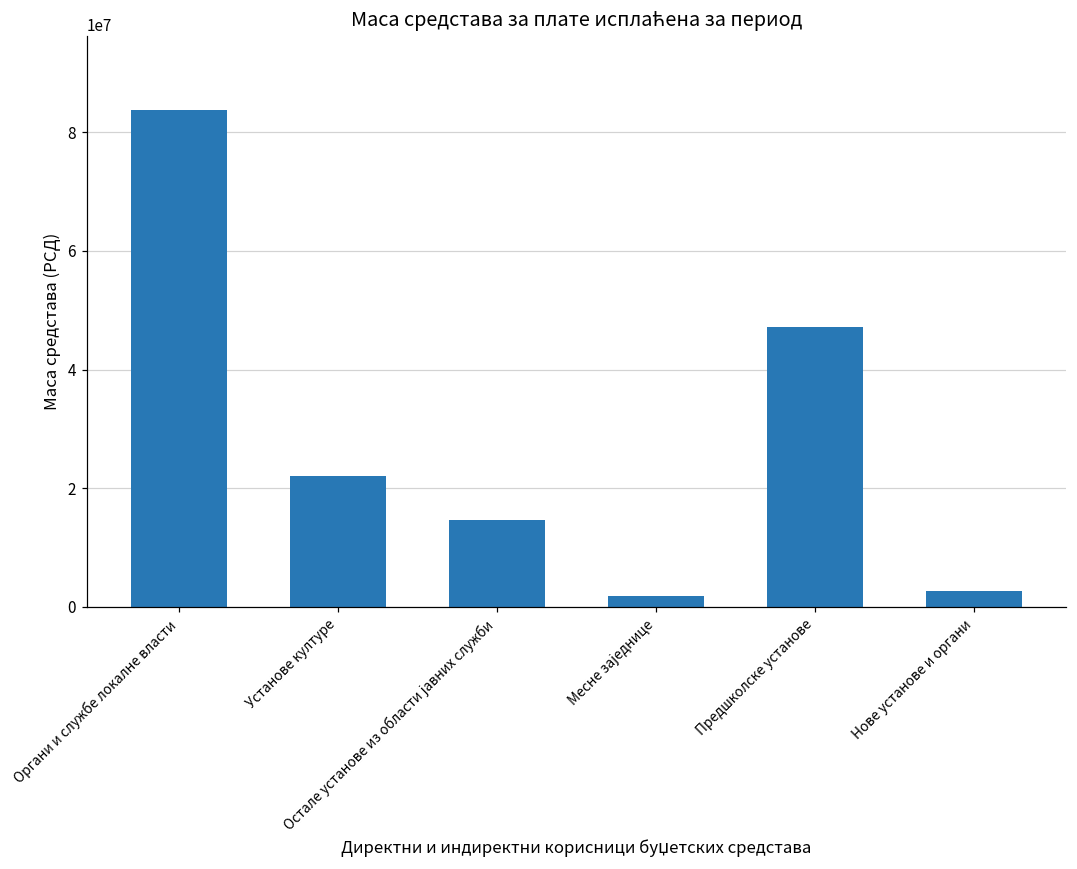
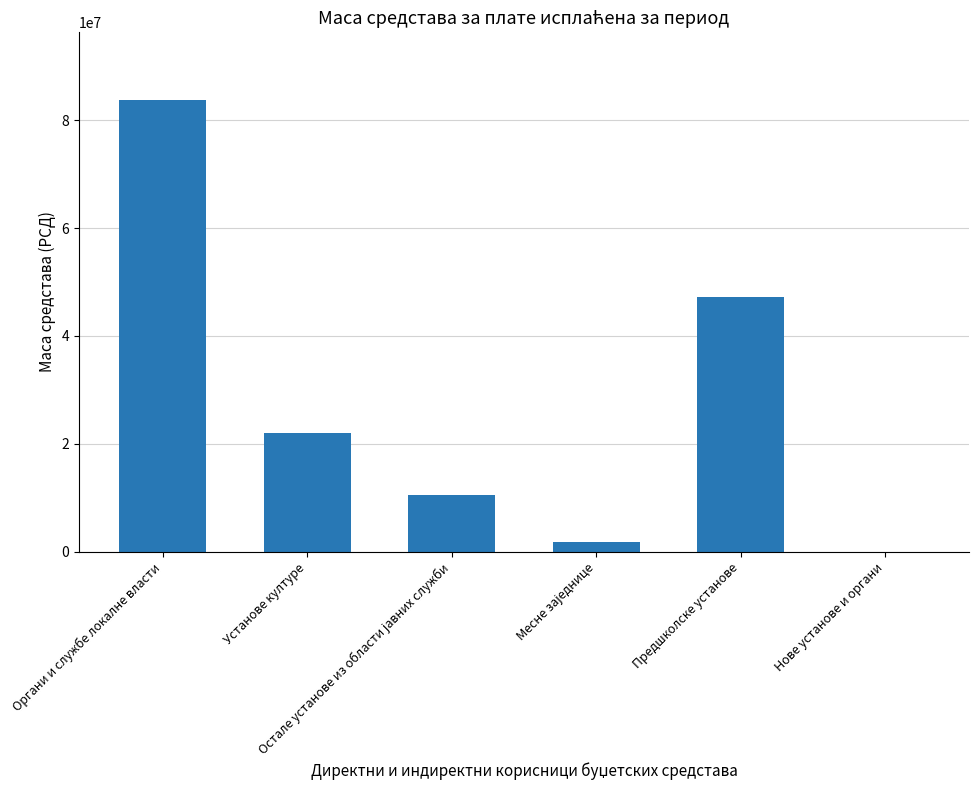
  {
    "Органи и службе локалне власти": 84000000,
    "Установе културе": 22000000,
-   "Остале установе из области јавних служби": 15000000,
+   "Остале установе из области јавних служби": 11000000,
    "Месне заједнице": 2000000,
    "Предшколске установе": 47000000,
-   "Нове установе и органи": 3000000
+   "Нове установе и органи": 0
  }
